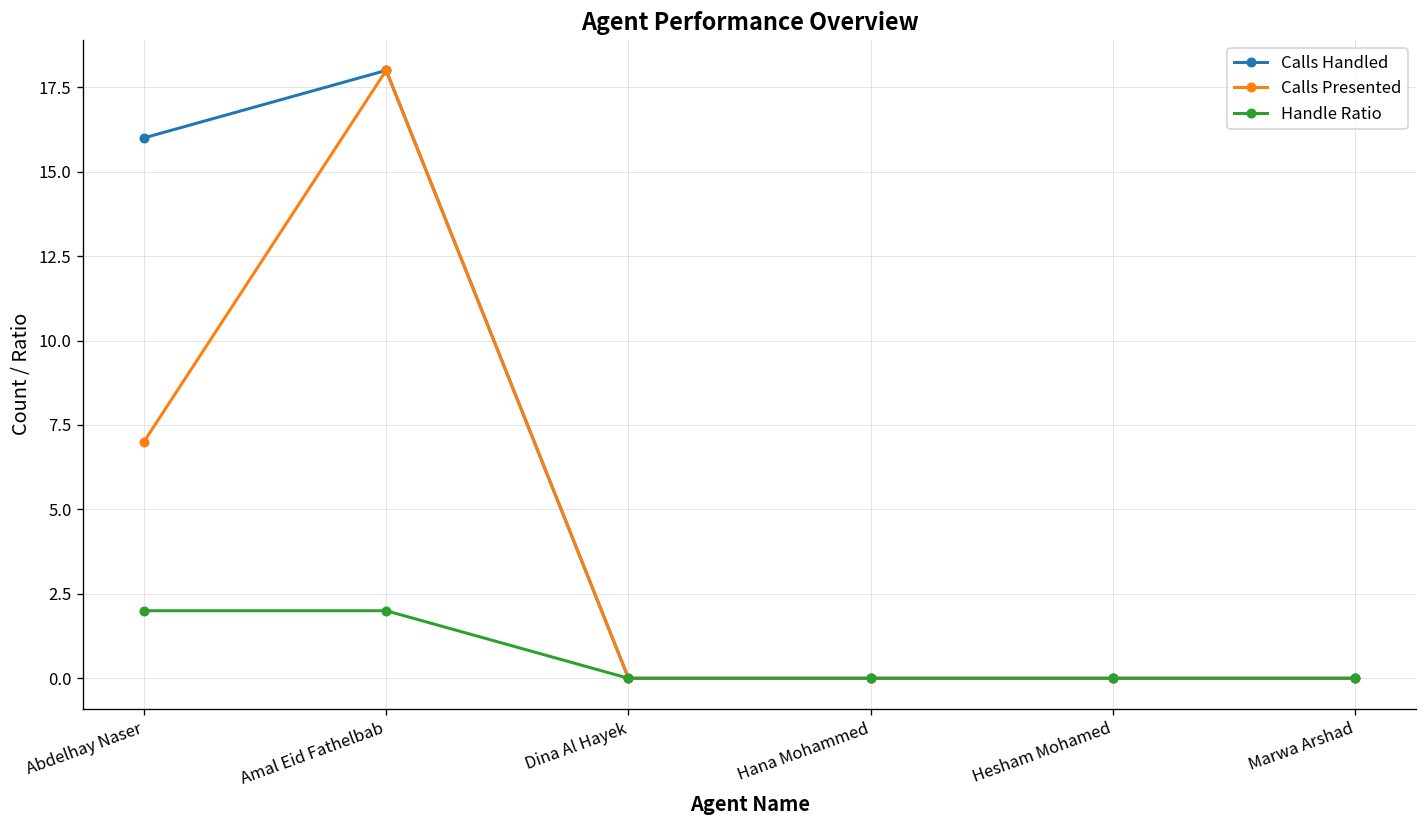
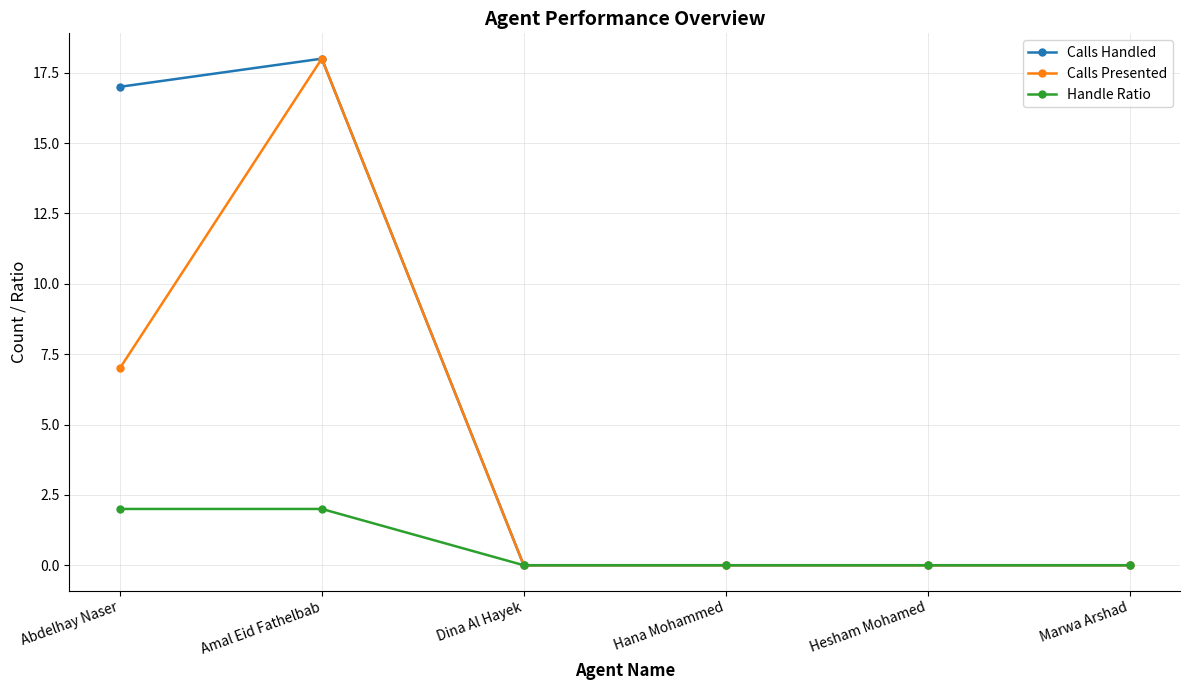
  {
    "Calls Handled": {
-     "Abdelhay Naser": 16
+     "Abdelhay Naser": 17
    },
    "Calls Presented": {
      "Abdelhay Naser": 7
    },
    "Handle Ratio": {
      "Abdelhay Naser": 2,
      "Amal Eid Fathelbab": 2
    }
  }
